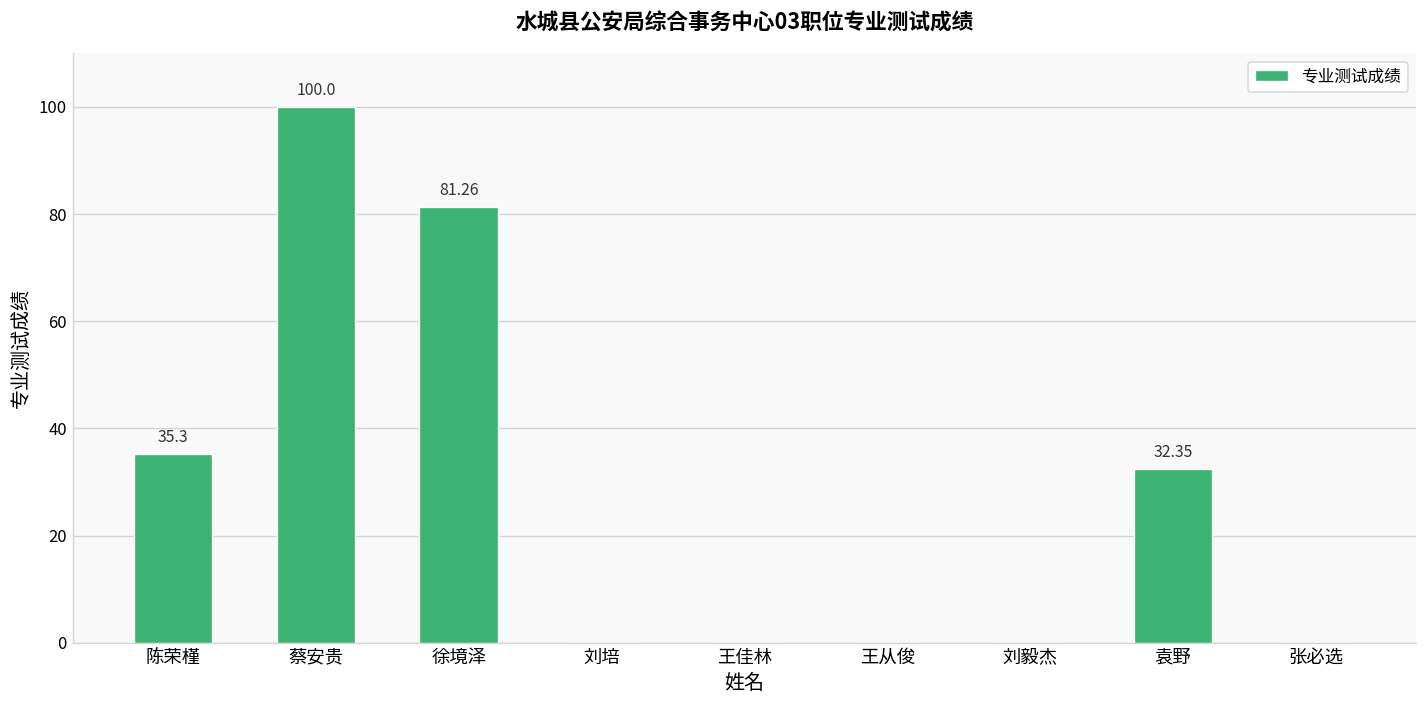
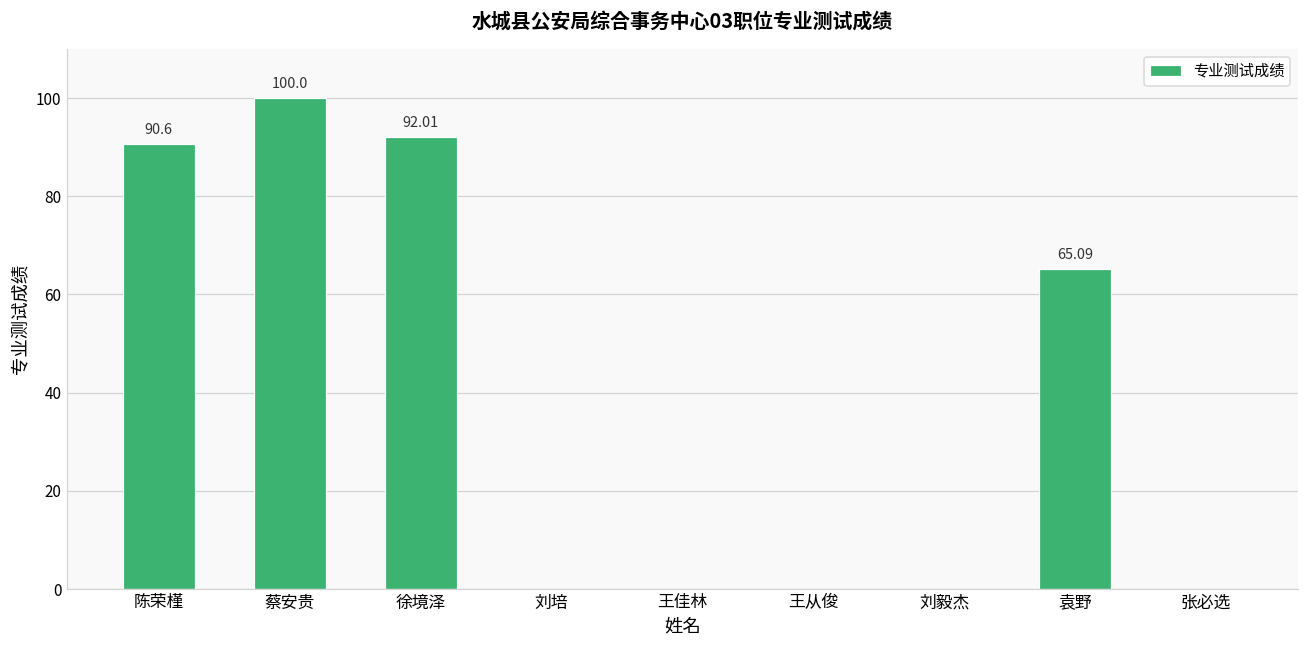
  {
-   "陈荣槿": 35.3,
+   "陈荣槿": 90.6,
    "蔡安贵": 100.0,
-   "徐境泽": 81.26,
-   "袁野": 32.35
+   "徐境泽": 92.01,
+   "袁野": 65.09
  }
